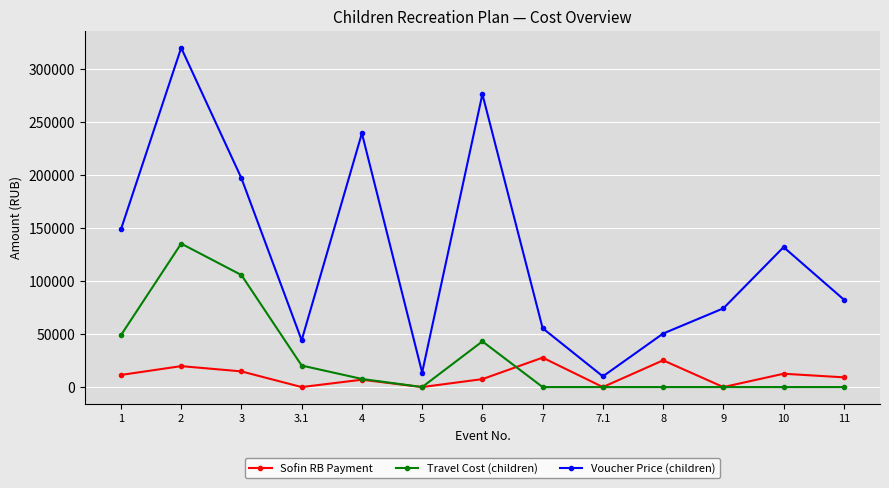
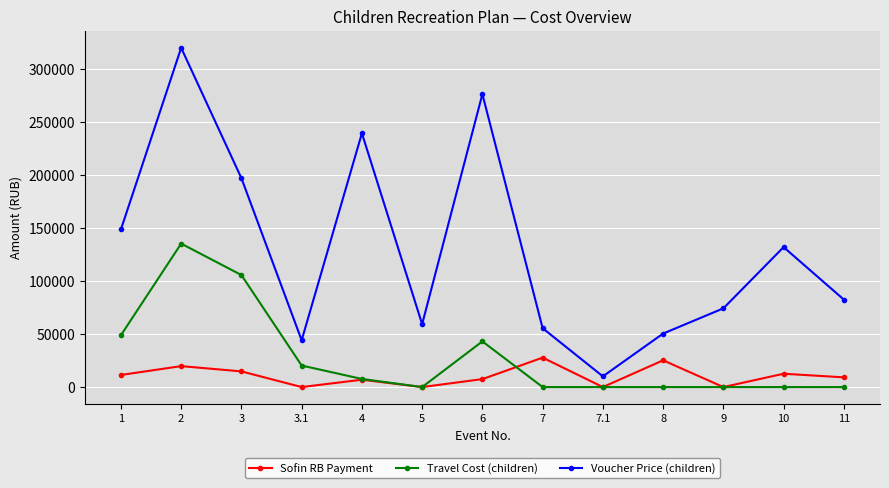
  {
    "Sofin RB Payment": {
      "1": 11000,
      "2": 20000,
      "3": 15000,
      "3.1": 0,
      "6": 7000,
      "7": 28000,
      "8": 25000,
      "10": 13000,
      "11": 9000
    },
    "Travel Cost (children)": {
      "1": 49000,
      "2": 135000,
      "3": 106000,
      "3.1": 20000,
      "6": 43000,
      "7": 0,
      "8": 0,
      "10": 0,
      "11": 0
    },
    "Voucher Price (children)": {
      "1": 148000,
      "2": 320000,
      "3": 197000,
      "3.1": 44000,
      "4": 239000,
-     "5": 14000,
+     "5": 59000,
      "6": 276000,
      "7": 55000,
      "7.1": 10000,
      "8": 50000,
      "9": 74000,
      "10": 132000,
      "11": 82000
    }
  }
